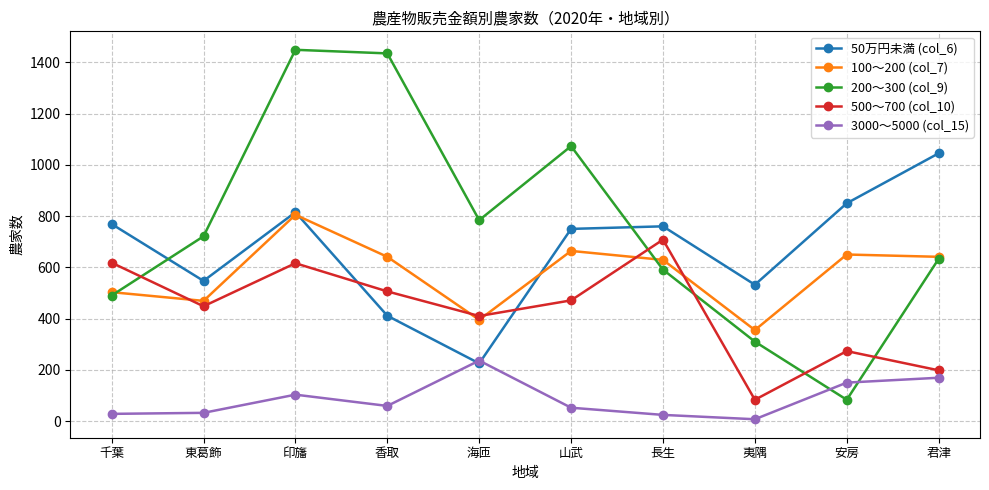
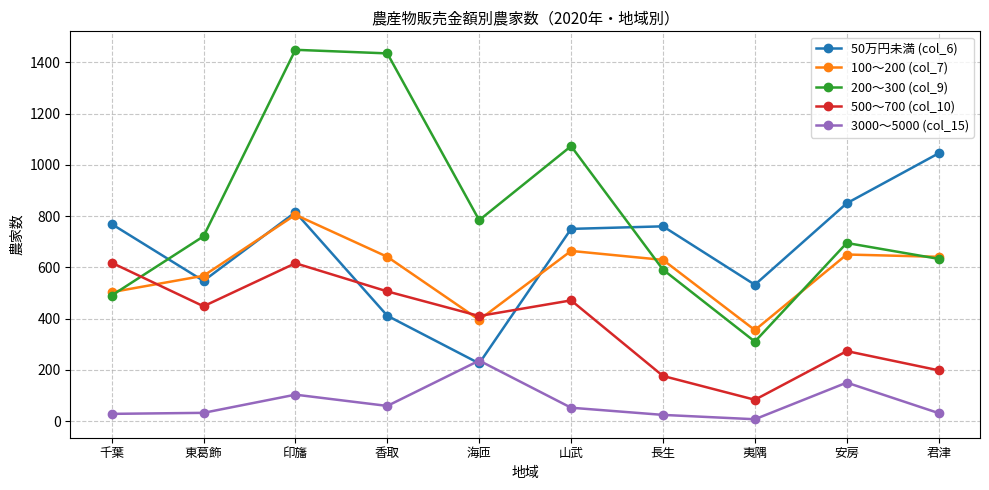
  {
    "50万円未満 (col_6)": {
      "千葉": 770,
      "東葛飾": 550,
      "印旛": 820,
      "香取": 410,
      "海匝": 230,
      "山武": 750,
      "長生": 760,
      "夷隅": 530,
      "安房": 850,
      "君津": 1050
    },
    "100～200 (col_7)": {
      "千葉": 500,
-     "東葛飾": 470,
+     "東葛飾": 570,
      "印旛": 810,
      "香取": 640,
      "海匝": 400,
      "山武": 660,
      "長生": 630,
      "夷隅": 360,
      "安房": 650
    },
    "200～300 (col_9)": {
      "千葉": 490,
      "東葛飾": 720,
      "印旛": 1450,
      "香取": 1440,
      "海匝": 780,
      "山武": 1070,
      "長生": 590,
      "夷隅": 310,
-     "安房": 80
+     "安房": 700
    },
    "500～700 (col_10)": {
      "千葉": 620,
      "東葛飾": 450,
      "印旛": 620,
      "香取": 510,
      "海匝": 410,
      "山武": 470,
-     "長生": 710,
+     "長生": 180,
      "夷隅": 80,
      "安房": 270,
      "君津": 200
    },
    "3000～5000 (col_15)": {
      "千葉": 30,
      "東葛飾": 30,
      "印旛": 100,
      "香取": 60,
      "海匝": 240,
      "山武": 50,
      "長生": 20,
      "夷隅": 10,
      "安房": 150,
-     "君津": 170
+     "君津": 30
    }
  }
